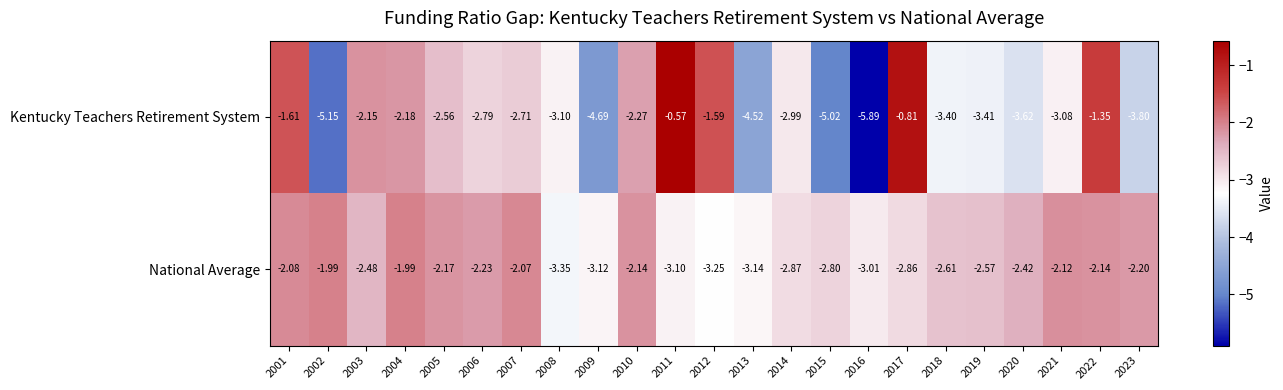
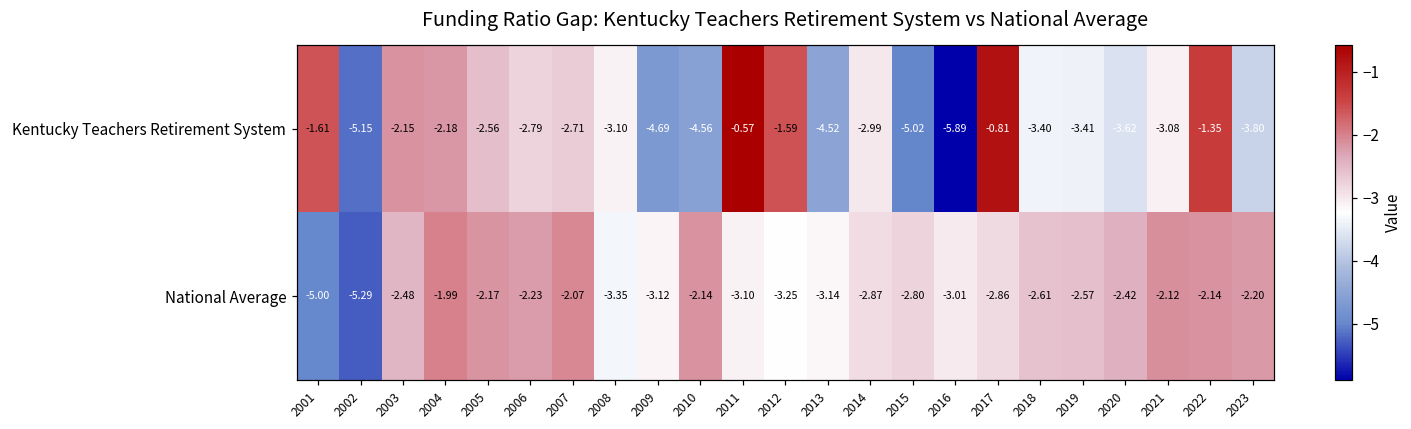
  {
    "Kentucky Teachers Retirement System": {
      "2001": -1.61,
      "2002": -5.15,
      "2003": -2.15,
      "2004": -2.18,
      "2005": -2.56,
      "2006": -2.79,
      "2007": -2.71,
      "2008": -3.10,
      "2009": -4.69,
-     "2010": -2.27,
+     "2010": -4.56,
      "2011": -0.57,
      "2012": -1.59,
      "2013": -4.52,
      "2014": -2.99,
      "2015": -5.02,
      "2016": -5.89,
      "2017": -0.81,
      "2018": -3.40,
      "2019": -3.41,
      "2021": -3.08,
      "2022": -1.35,
      "2023": -3.80
    },
    "National Average": {
-     "2001": -2.08,
-     "2002": -1.99,
+     "2001": -5.00,
+     "2002": -5.29,
      "2003": -2.48,
      "2004": -1.99,
      "2005": -2.17,
      "2006": -2.23,
      "2007": -2.07,
      "2008": -3.35,
      "2009": -3.12,
      "2010": -2.14,
      "2011": -3.10,
      "2012": -3.25,
      "2013": -3.14,
      "2014": -2.87,
      "2015": -2.80,
      "2016": -3.01,
      "2017": -2.86,
      "2018": -2.61,
      "2019": -2.57,
      "2020": -2.42,
      "2021": -2.12,
      "2022": -2.14,
      "2023": -2.20
    }
  }
